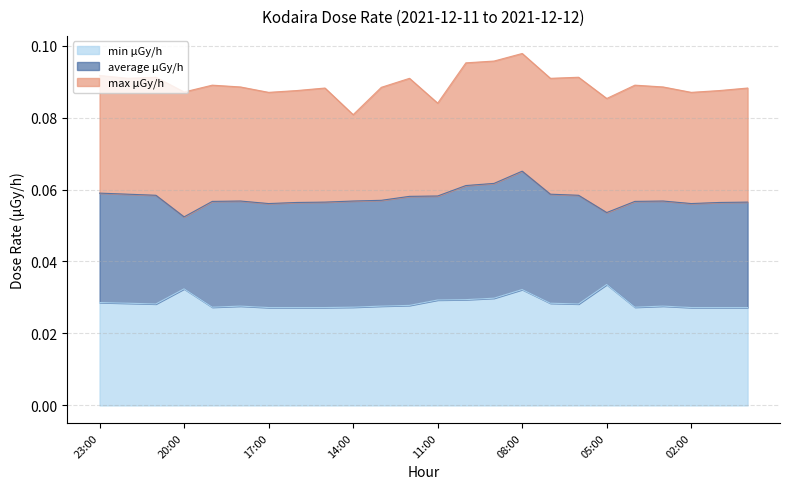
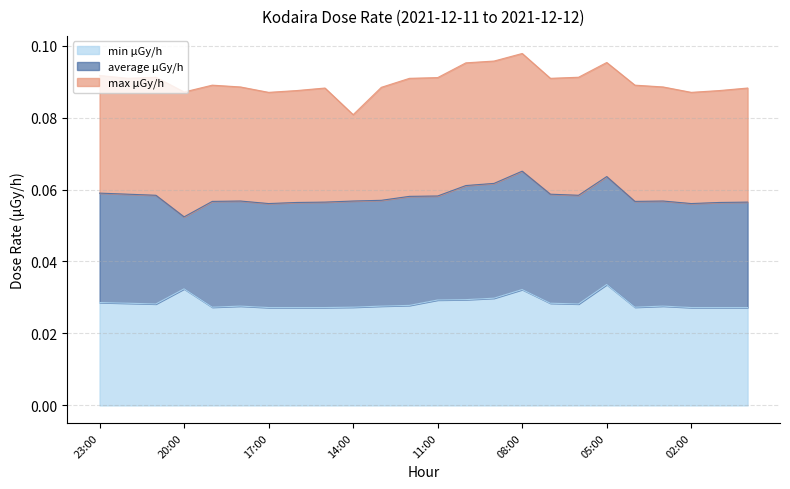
  {
    "min μGy/h": {
      "23:00": 0.029,
      "20:00": 0.032,
      "17:00": 0.027,
      "14:00": 0.027,
      "11:00": 0.029,
      "08:00": 0.032,
      "05:00": 0.034,
      "02:00": 0.027
    },
    "average μGy/h": {
      "23:00": 0.03,
      "20:00": 0.02,
      "17:00": 0.029,
      "14:00": 0.03,
      "11:00": 0.029,
      "08:00": 0.033,
-     "05:00": 0.02,
+     "05:00": 0.03,
      "02:00": 0.029
    },
    "max μGy/h": {
      "17:00": 0.031,
      "14:00": 0.024,
-     "11:00": 0.026,
+     "11:00": 0.033,
      "08:00": 0.033,
      "05:00": 0.032,
      "02:00": 0.031
    }
  }
